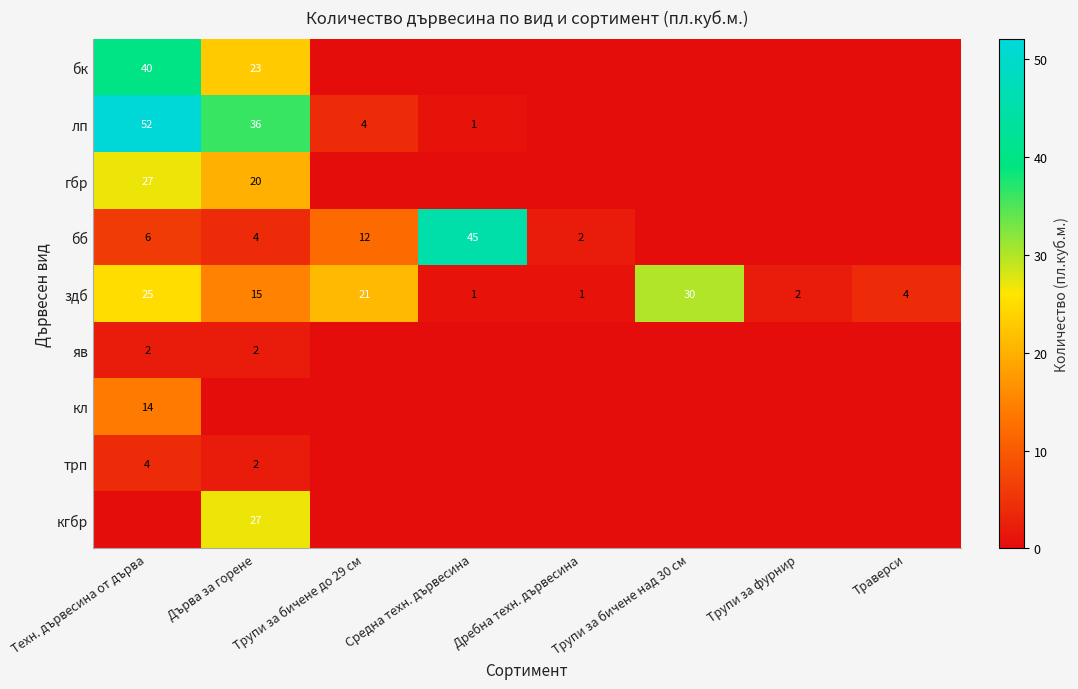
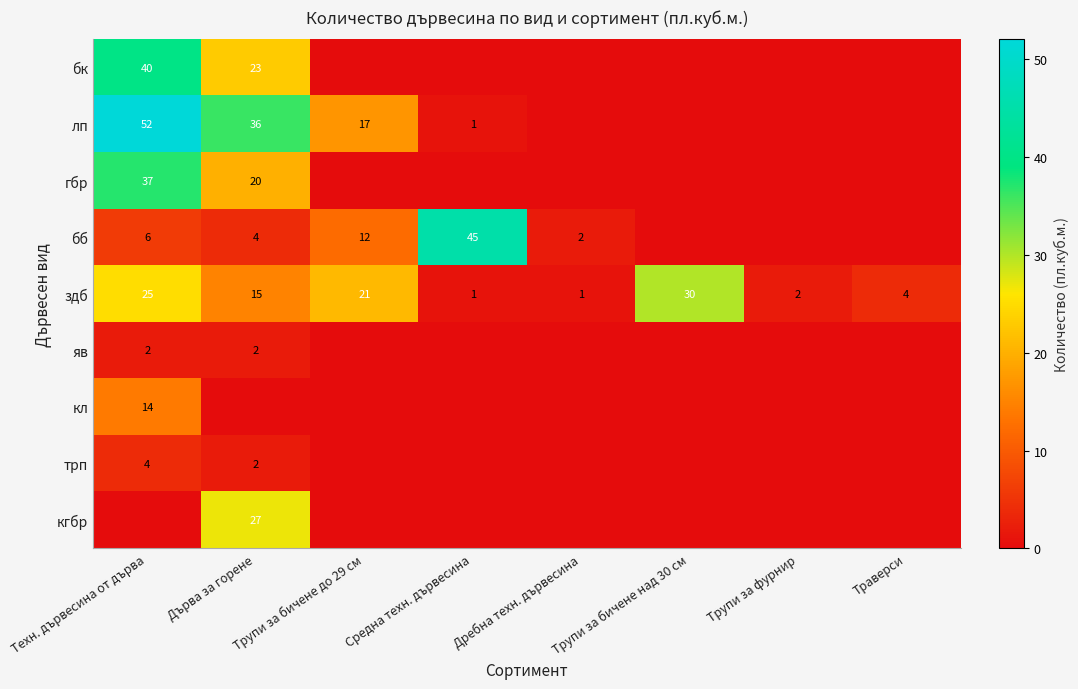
  {
    "бк": {
      "Техн. дървесина от дърва": 40,
      "Дърва за горене": 23
    },
    "лп": {
      "Техн. дървесина от дърва": 52,
      "Дърва за горене": 36,
-     "Трупи за бичене до 29 см": 4,
+     "Трупи за бичене до 29 см": 17,
      "Средна техн. дървесина": 1
    },
    "гбр": {
-     "Техн. дървесина от дърва": 27,
+     "Техн. дървесина от дърва": 37,
      "Дърва за горене": 20
    },
    "бб": {
      "Техн. дървесина от дърва": 6,
      "Дърва за горене": 4,
      "Трупи за бичене до 29 см": 12,
      "Средна техн. дървесина": 45,
      "Дребна техн. дървесина": 2
    },
    "здб": {
      "Техн. дървесина от дърва": 25,
      "Дърва за горене": 15,
      "Трупи за бичене до 29 см": 21,
      "Средна техн. дървесина": 1,
      "Дребна техн. дървесина": 1,
      "Трупи за бичене над 30 см": 30,
      "Трупи за фурнир": 2,
      "Траверси": 4
    },
    "яв": {
      "Техн. дървесина от дърва": 2,
      "Дърва за горене": 2
    },
    "кл": {
      "Техн. дървесина от дърва": 14
    },
    "трп": {
      "Техн. дървесина от дърва": 4,
      "Дърва за горене": 2
    },
    "кгбр": {
      "Дърва за горене": 27
    }
  }
